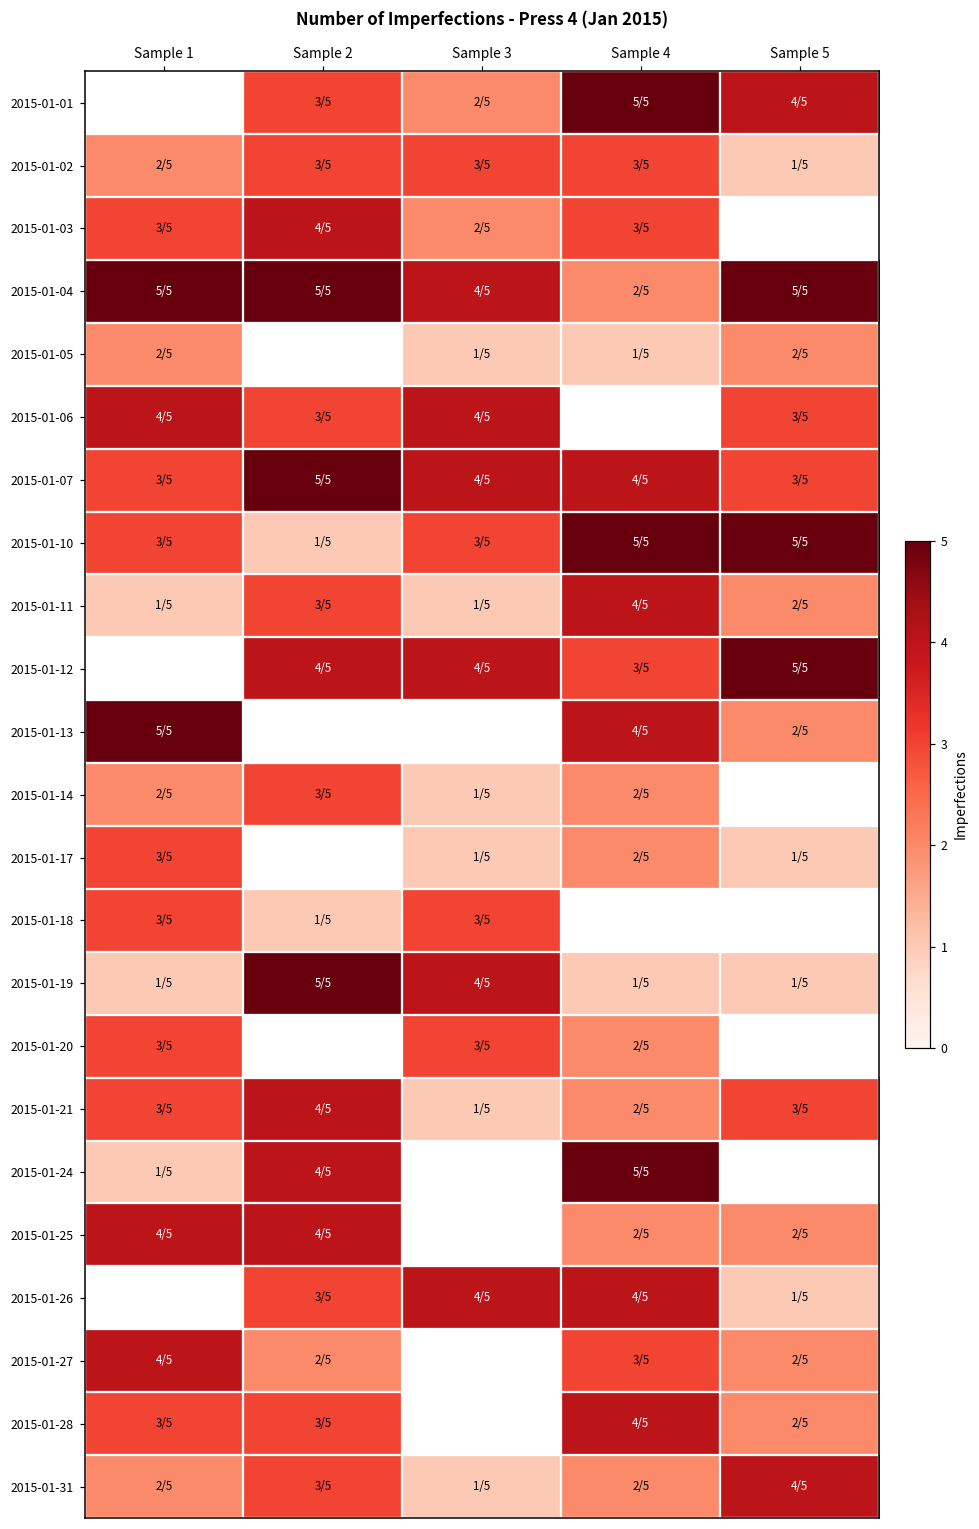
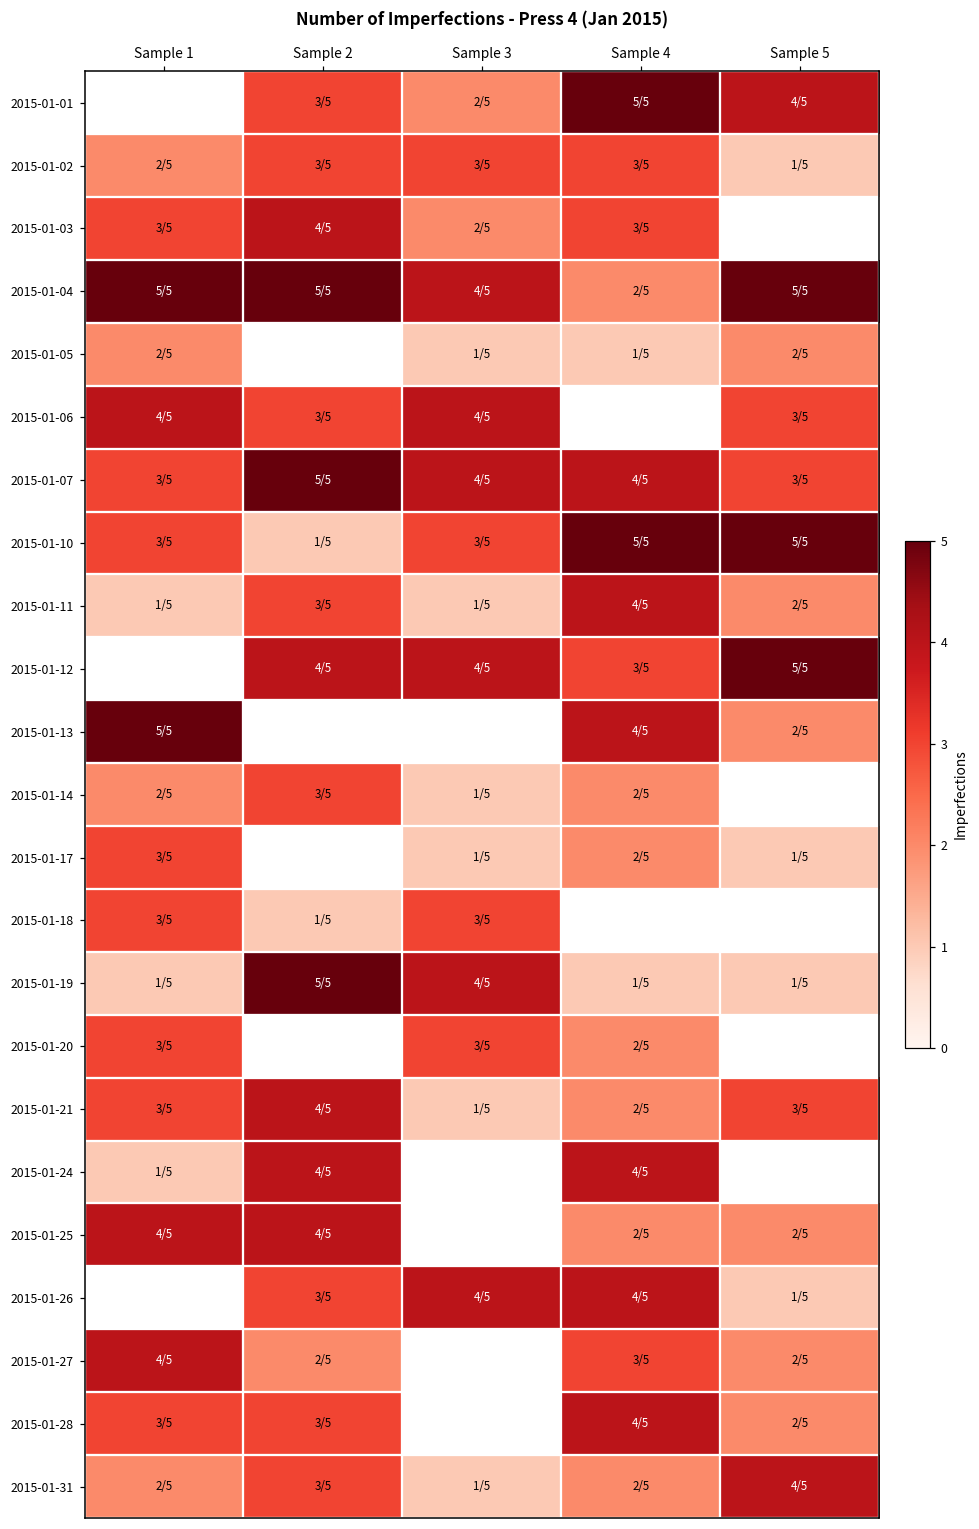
  {
    "2015-01-24": {
-     "Sample 4": 5
+     "Sample 4": 4
    }
  }
